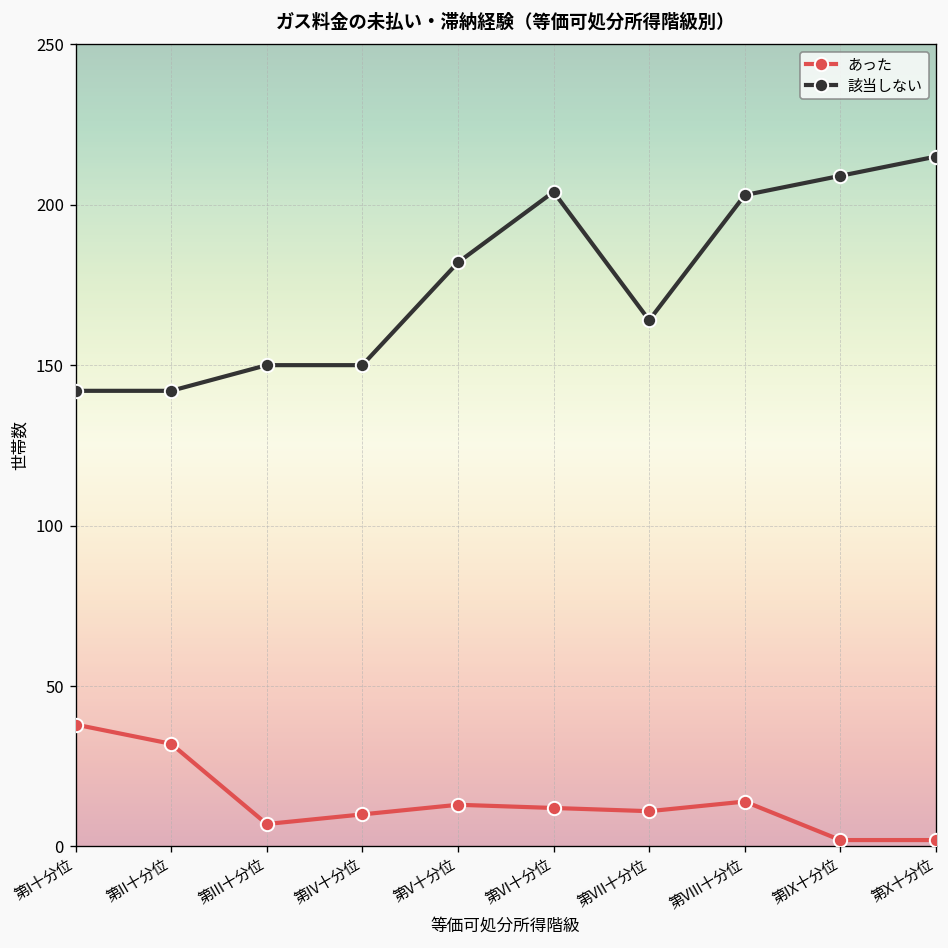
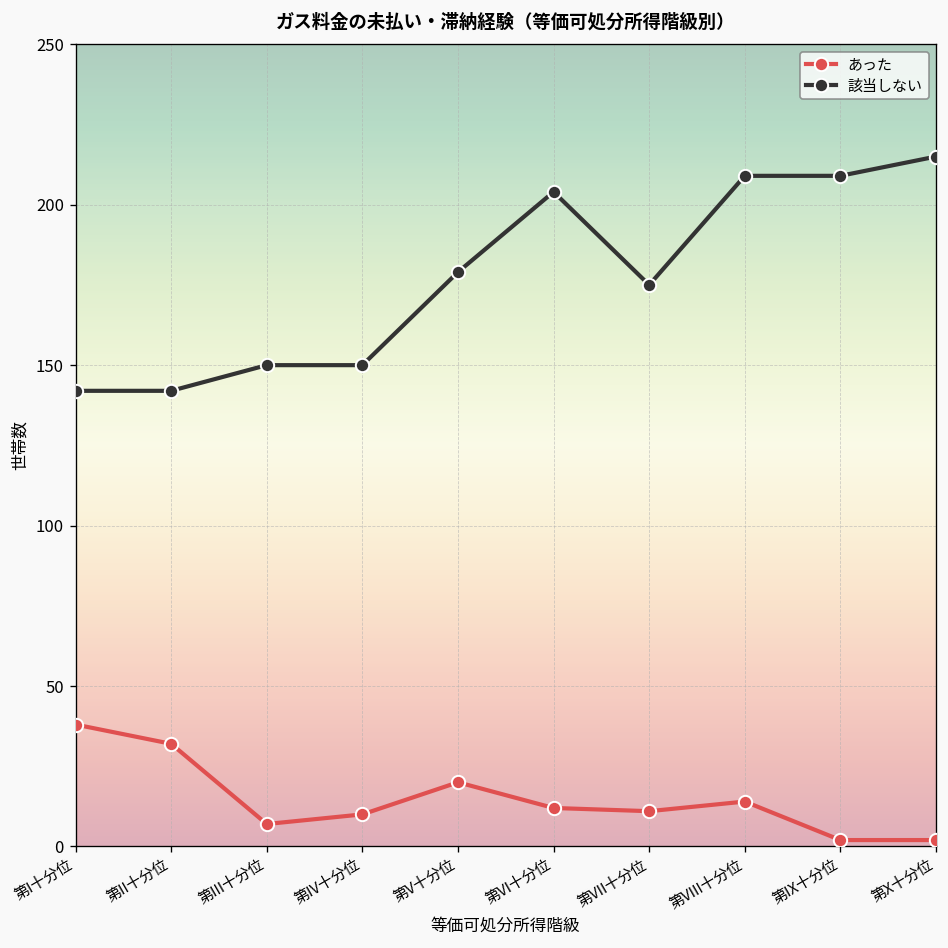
  {
    "あった": {
      "第I十分位": 38,
      "第II十分位": 32,
      "第III十分位": 7,
      "第IV十分位": 10,
-     "第V十分位": 13,
+     "第V十分位": 20,
      "第VI十分位": 12,
      "第VII十分位": 11,
      "第VIII十分位": 14,
      "第IX十分位": 2,
      "第X十分位": 2
    },
    "該当しない": {
      "第I十分位": 142,
      "第II十分位": 142,
      "第III十分位": 150,
      "第IV十分位": 150,
-     "第V十分位": 182,
+     "第V十分位": 179,
      "第VI十分位": 204,
-     "第VII十分位": 164,
-     "第VIII十分位": 203,
+     "第VII十分位": 175,
+     "第VIII十分位": 209,
      "第IX十分位": 209,
      "第X十分位": 215
    }
  }
